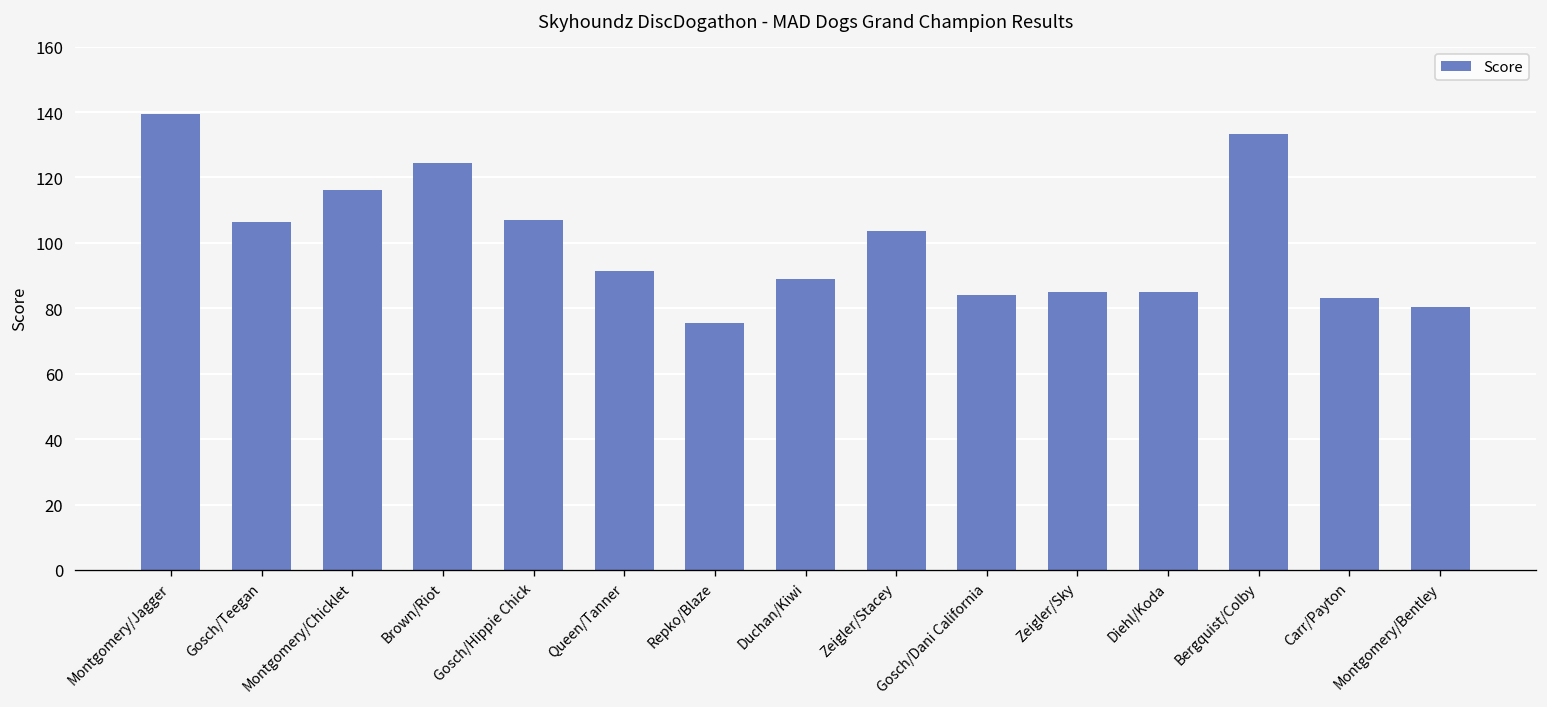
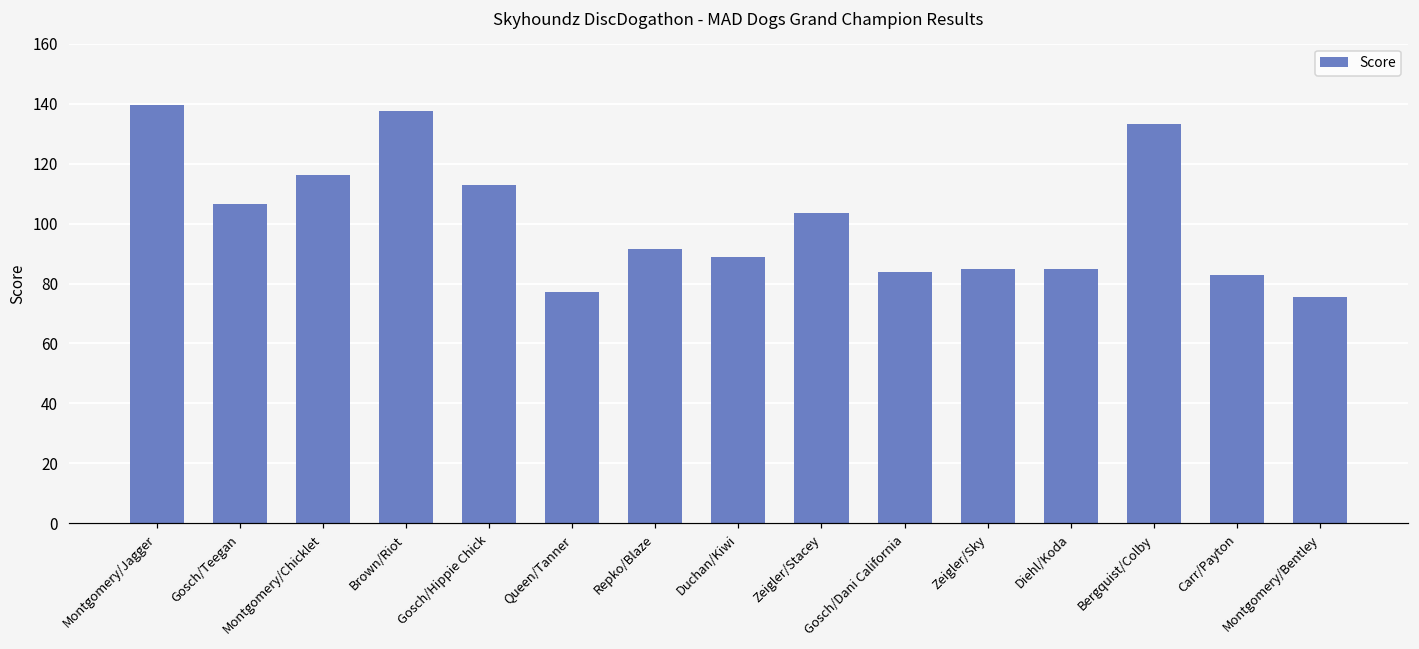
  {
    "Montgomery/Jagger": 140,
    "Gosch/Teegan": 106,
    "Montgomery/Chicklet": 116,
-   "Brown/Riot": 125,
-   "Gosch/Hippie Chick": 107,
-   "Queen/Tanner": 92,
-   "Repko/Blaze": 75,
+   "Brown/Riot": 137,
+   "Gosch/Hippie Chick": 113,
+   "Queen/Tanner": 77,
+   "Repko/Blaze": 92,
    "Duchan/Kiwi": 89,
    "Zeigler/Stacey": 104,
    "Gosch/Dani California": 84,
    "Zeigler/Sky": 85,
    "Diehl/Koda": 85,
    "Bergquist/Colby": 133,
    "Carr/Payton": 83,
-   "Montgomery/Bentley": 81
+   "Montgomery/Bentley": 76
  }
